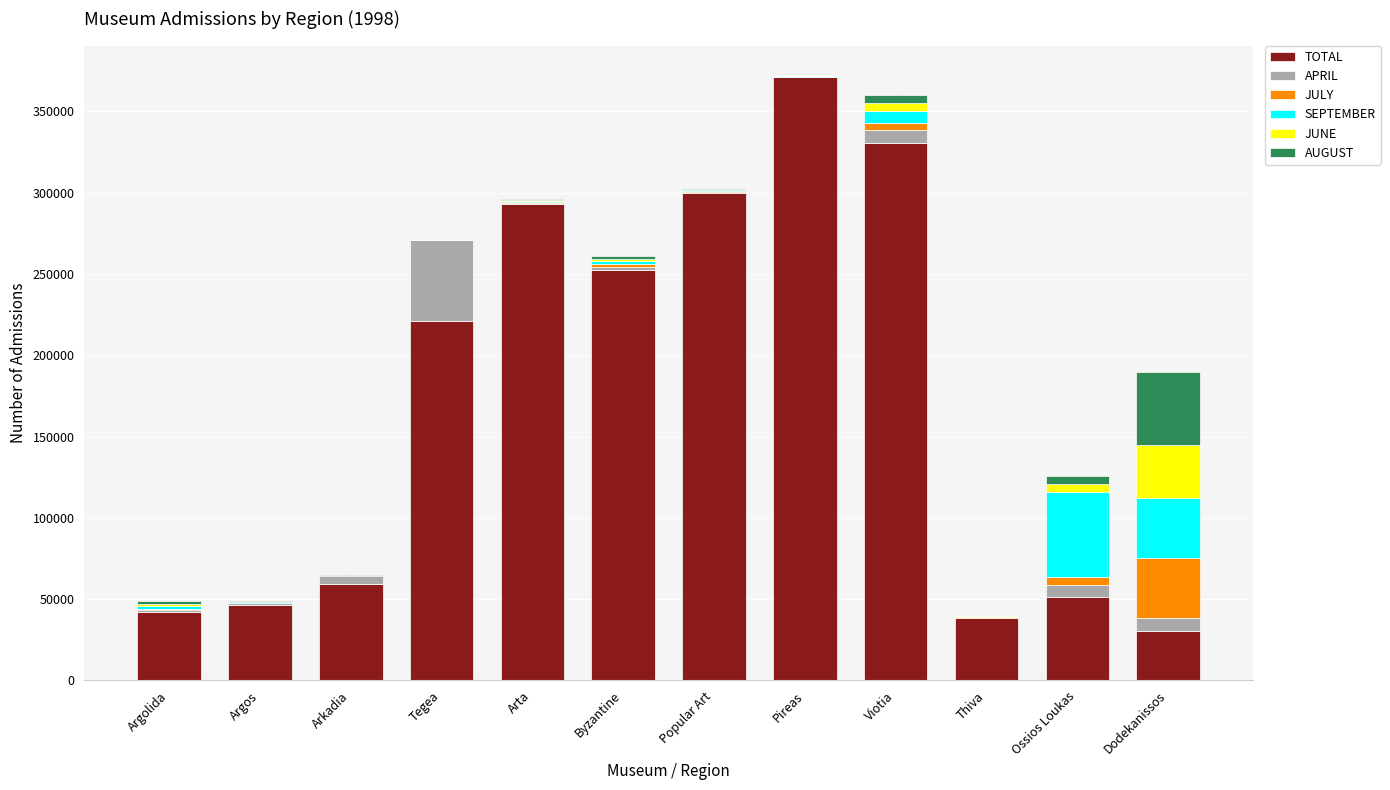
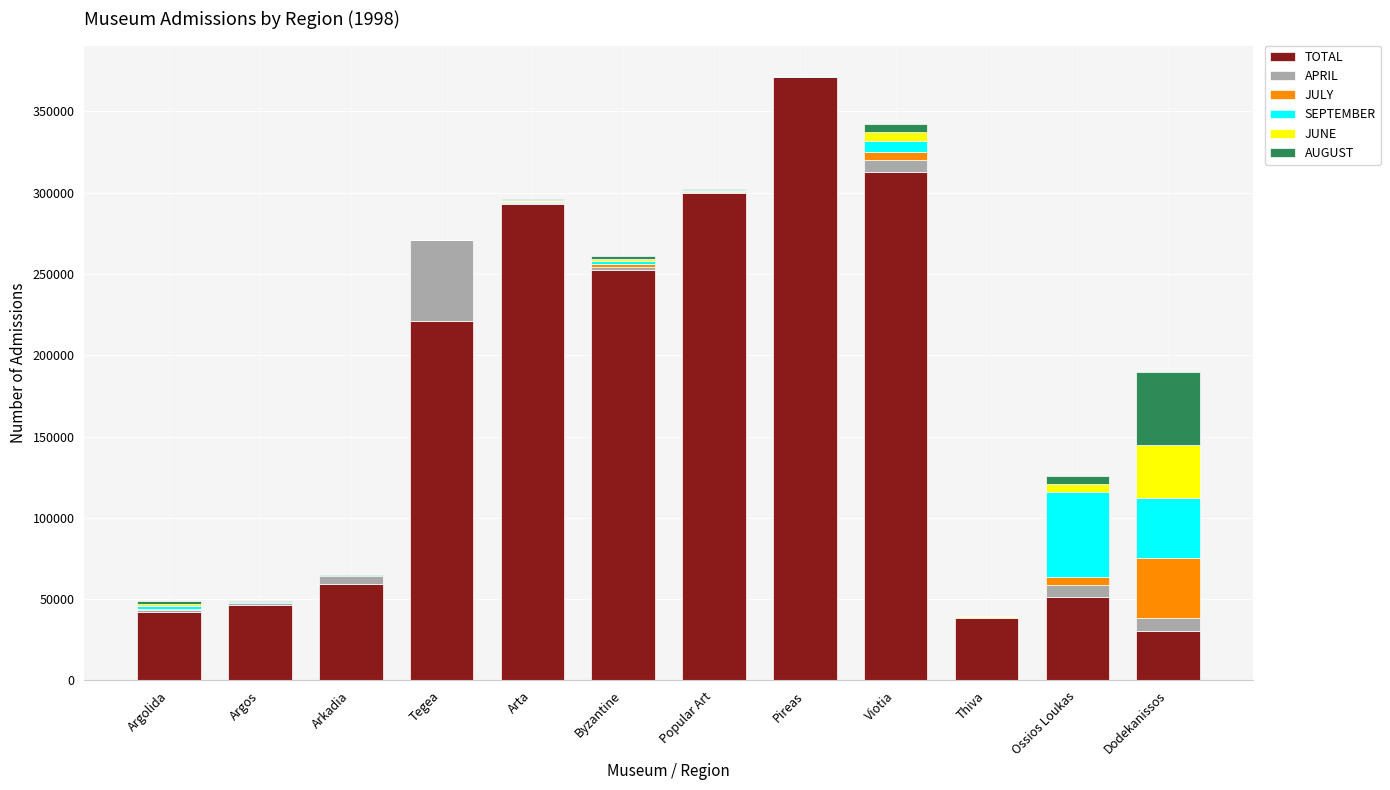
  {
    "TOTAL": {
      "Argolida": 42000,
      "Argos": 47000,
      "Arkadia": 59000,
      "Tegea": 221000,
      "Arta": 293000,
      "Byzantine": 253000,
      "Popular Art": 300000,
      "Pireas": 371000,
-     "Viotia": 331000,
+     "Viotia": 312000,
      "Thiva": 38000,
      "Ossios Loukas": 52000,
      "Dodekanissos": 31000
    },
    "APRIL": {
      "Arkadia": 5000,
      "Tegea": 50000,
      "Byzantine": 2000,
      "Viotia": 8000,
      "Ossios Loukas": 7000,
      "Dodekanissos": 8000
    },
    "JULY": {
      "Tegea": 0,
      "Viotia": 5000,
      "Ossios Loukas": 4000,
      "Dodekanissos": 37000
    },
    "SEPTEMBER": {
      "Argolida": 2000,
      "Tegea": 0,
      "Byzantine": 2000,
      "Viotia": 7000,
      "Ossios Loukas": 53000,
      "Dodekanissos": 37000
    },
    "JUNE": {
      "Tegea": 0,
      "Pireas": 0,
      "Viotia": 5000,
      "Ossios Loukas": 5000,
      "Dodekanissos": 33000
    },
    "AUGUST": {
      "Tegea": 0,
      "Byzantine": 2000,
      "Viotia": 5000,
      "Ossios Loukas": 5000,
      "Dodekanissos": 45000
    }
  }
